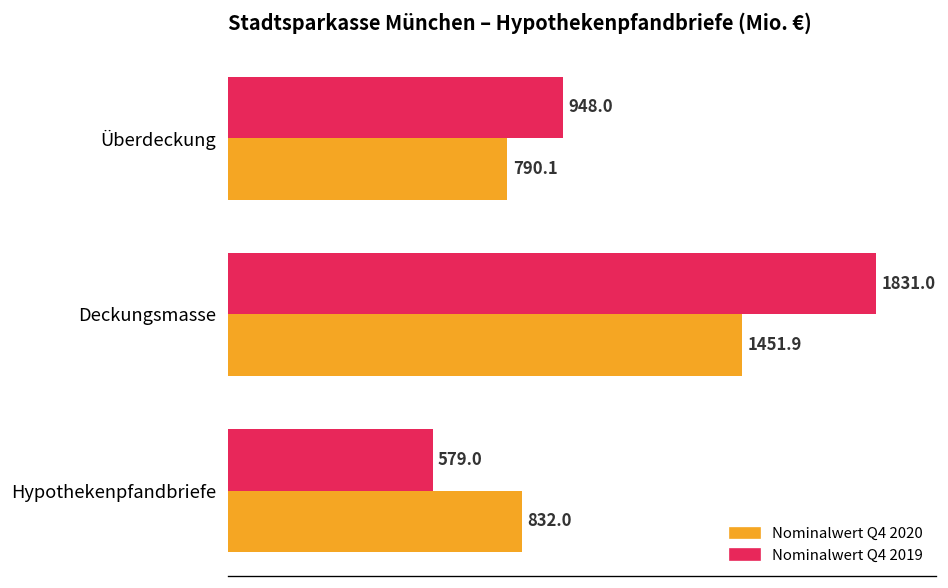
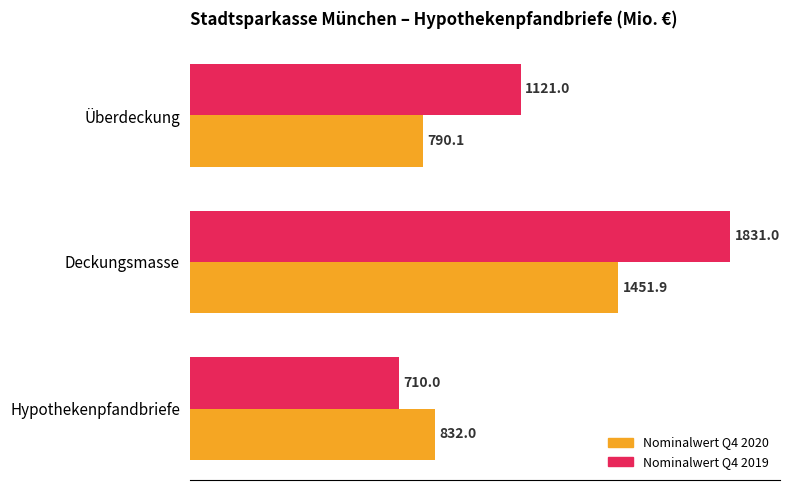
  {
    "Nominalwert Q4 2020": {
      "Überdeckung": 790.1,
      "Deckungsmasse": 1451.9,
      "Hypothekenpfandbriefe": 832.0
    },
    "Nominalwert Q4 2019": {
-     "Überdeckung": 948.0,
+     "Überdeckung": 1121.0,
      "Deckungsmasse": 1831.0,
-     "Hypothekenpfandbriefe": 579.0
+     "Hypothekenpfandbriefe": 710.0
    }
  }
